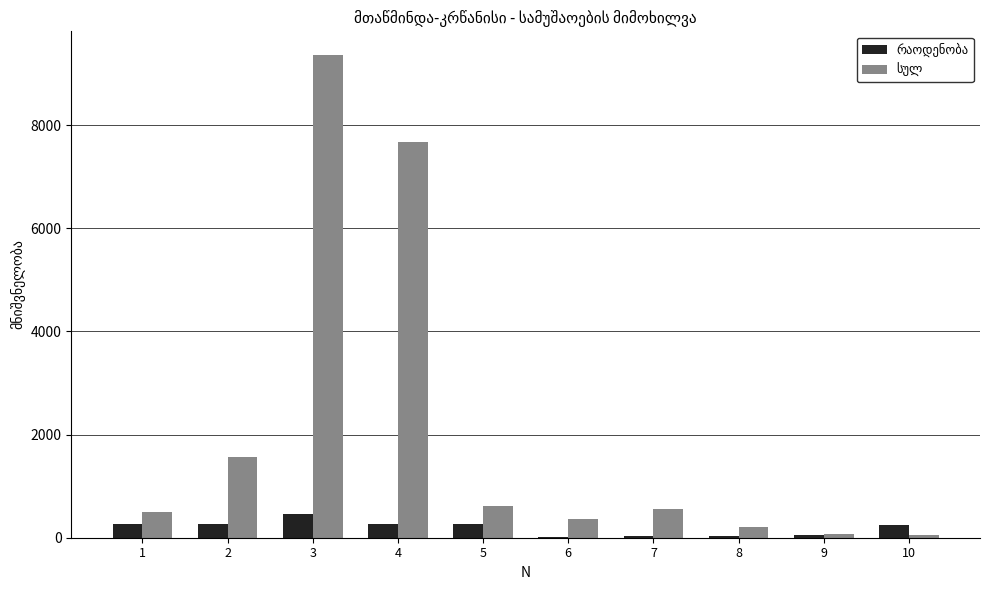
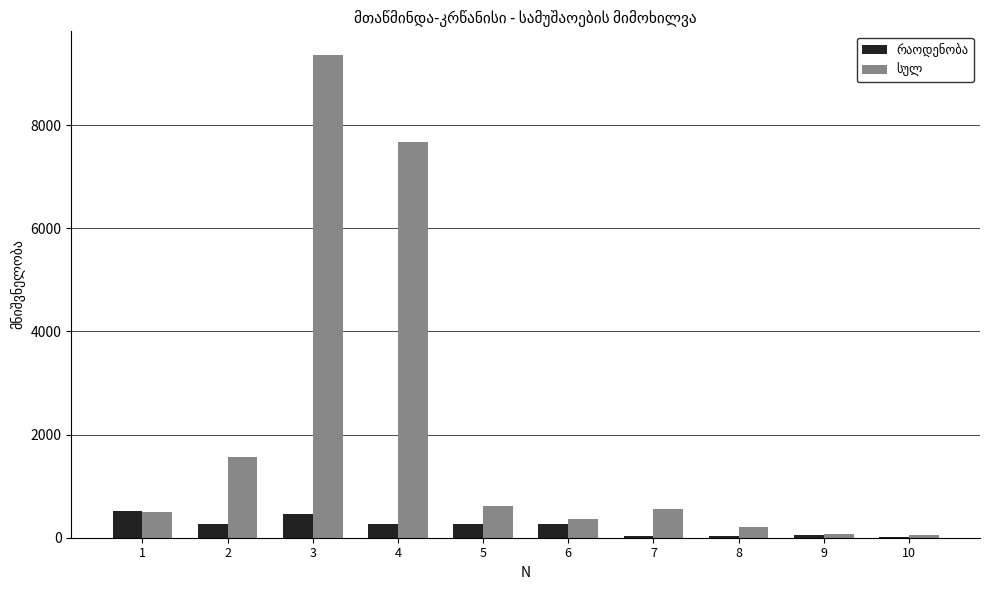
  {
    "რაოდენობა": {
-     "1": 300,
+     "1": 500,
      "2": 300,
      "3": 500,
      "4": 300,
      "5": 300,
-     "6": 0,
+     "6": 300,
      "9": 100,
-     "10": 200
+     "10": 0
    },
    "სულ": {
      "1": 500,
      "2": 1600,
      "3": 9400,
      "4": 7700,
      "5": 600,
      "6": 400,
      "7": 600,
      "8": 200,
      "9": 100,
      "10": 0
    }
  }
